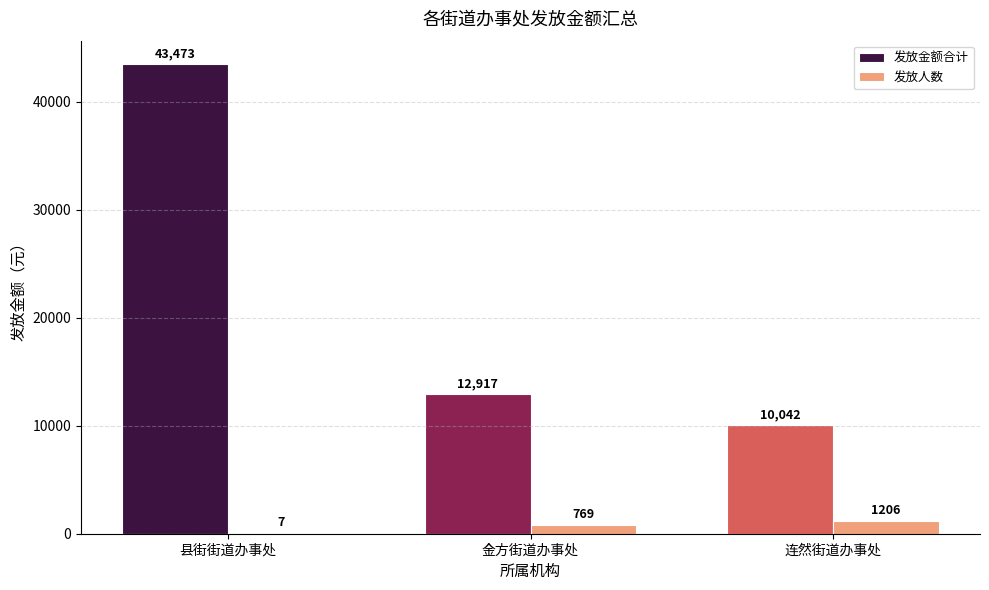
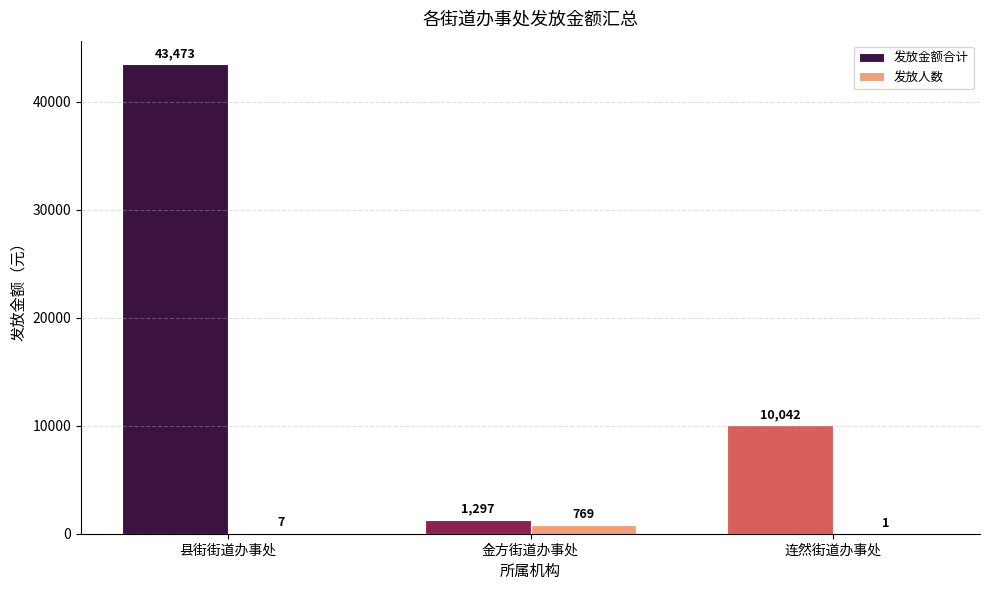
  {
    "发放金额合计": {
      "县街街道办事处": "43,473",
-     "金方街道办事处": "12,917",
+     "金方街道办事处": "1,297",
      "连然街道办事处": "10,042"
    },
    "发放人数": {
      "县街街道办事处": "7",
      "金方街道办事处": "769",
-     "连然街道办事处": "1206"
+     "连然街道办事处": "1"
    }
  }
